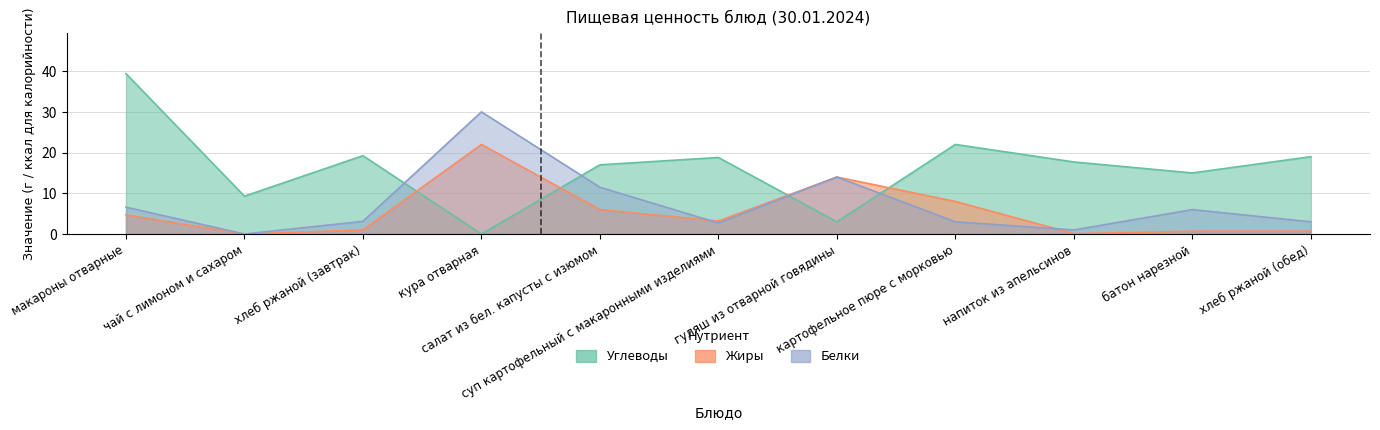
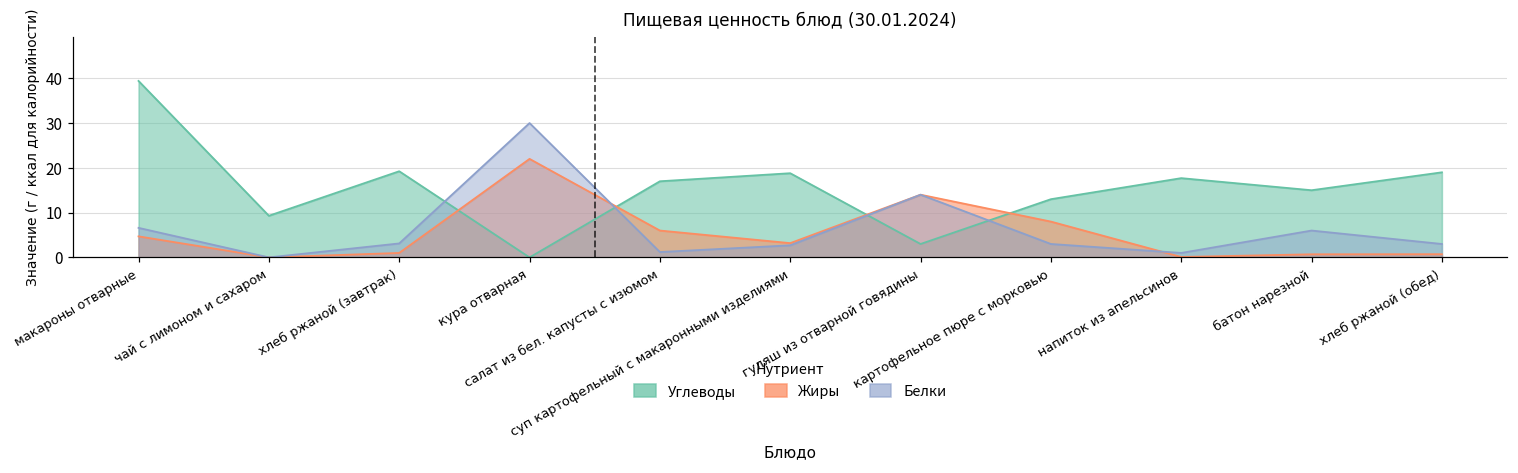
  {
    "Углеводы": {
      "макароны отварные": 39,
      "чай с лимоном и сахаром": 9,
      "хлеб ржаной (завтрак)": 19,
      "кура отварная": 0,
      "салат из бел. капусты с изюмом": 17,
      "суп картофельный с макаронными изделиями": 19,
      "гуляш из отварной говядины": 3,
-     "картофельное пюре с морковью": 22,
+     "картофельное пюре с морковью": 13,
      "напиток из апельсинов": 18,
      "батон нарезной": 15,
      "хлеб ржаной (обед)": 19
    },
    "Жиры": {
      "макароны отварные": 5,
      "хлеб ржаной (завтрак)": 1,
      "кура отварная": 22,
      "салат из бел. капусты с изюмом": 6,
      "картофельное пюре с морковью": 8,
      "напиток из апельсинов": 0,
      "батон нарезной": 1,
      "хлеб ржаной (обед)": 1
    },
    "Белки": {
      "макароны отварные": 7,
      "хлеб ржаной (завтрак)": 3,
      "кура отварная": 30,
-     "салат из бел. капусты с изюмом": 12,
+     "салат из бел. капусты с изюмом": 1,
      "картофельное пюре с морковью": 3,
      "напиток из апельсинов": 1,
      "батон нарезной": 6,
      "хлеб ржаной (обед)": 3
    }
  }
